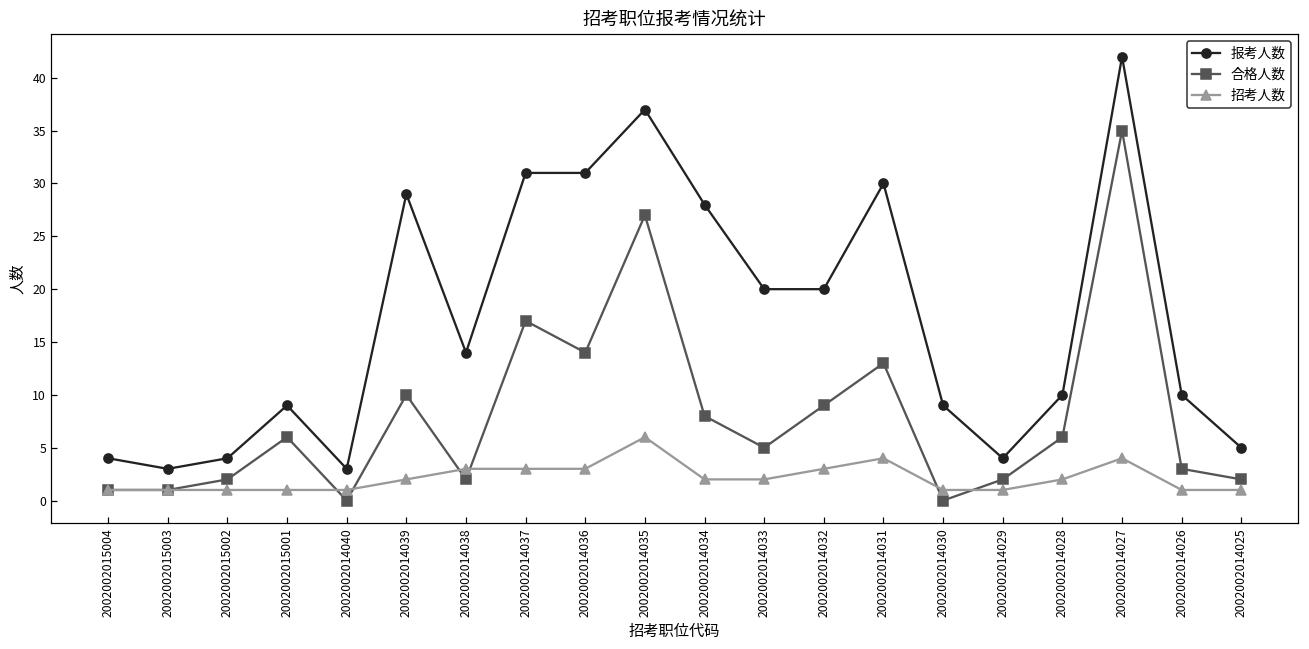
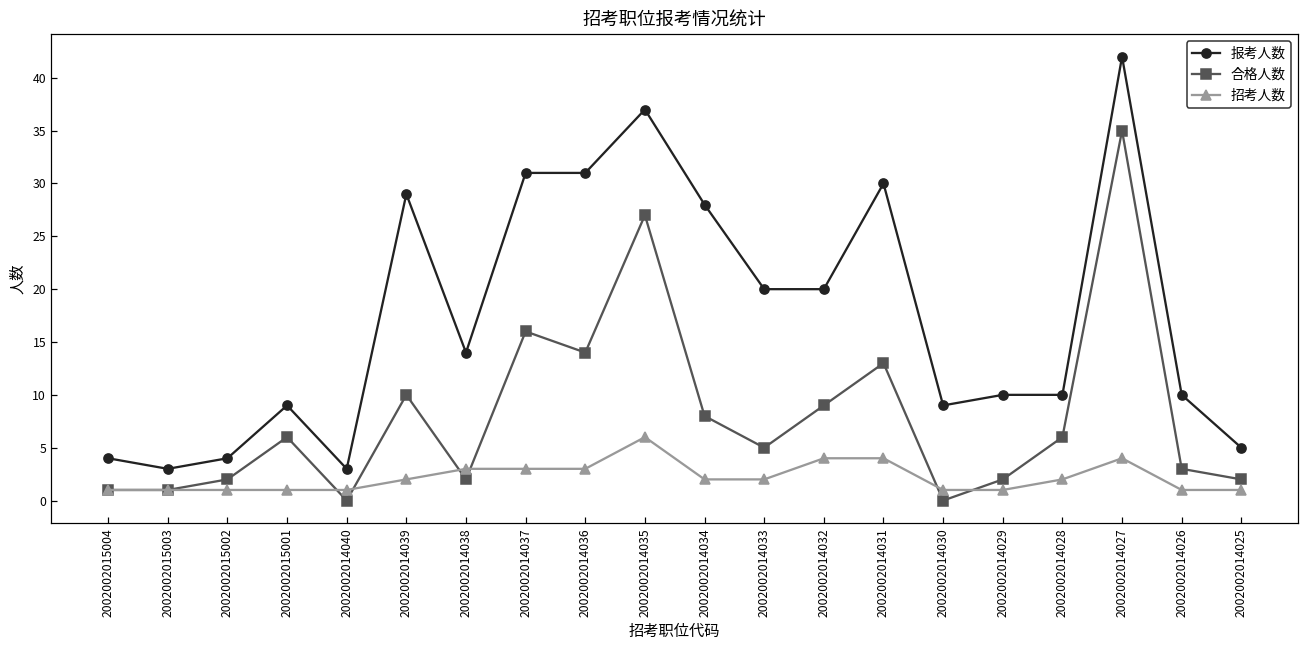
  {
    "报考人数": {
      "2002002015004": 4,
      "2002002015003": 3,
      "2002002015002": 4,
      "2002002015001": 9,
      "2002002014040": 3,
      "2002002014039": 29,
      "2002002014038": 14,
      "2002002014037": 31,
      "2002002014036": 31,
      "2002002014035": 37,
      "2002002014034": 28,
      "2002002014033": 20,
      "2002002014032": 20,
      "2002002014031": 30,
      "2002002014030": 9,
-     "2002002014029": 4,
+     "2002002014029": 10,
      "2002002014028": 10,
      "2002002014027": 42,
      "2002002014026": 10,
      "2002002014025": 5
    },
    "合格人数": {
      "2002002015002": 2,
      "2002002015001": 6,
      "2002002014040": 0,
      "2002002014039": 10,
      "2002002014038": 2,
-     "2002002014037": 17,
+     "2002002014037": 16,
      "2002002014036": 14,
      "2002002014035": 27,
      "2002002014034": 8,
      "2002002014033": 5,
      "2002002014032": 9,
      "2002002014031": 13,
      "2002002014030": 0,
      "2002002014029": 2,
      "2002002014028": 6,
      "2002002014027": 35,
      "2002002014026": 3,
      "2002002014025": 2
    },
    "招考人数": {
      "2002002015002": 1,
      "2002002015001": 1,
      "2002002014040": 1,
      "2002002014039": 2,
      "2002002014038": 3,
      "2002002014037": 3,
      "2002002014036": 3,
      "2002002014035": 6,
      "2002002014034": 2,
      "2002002014033": 2,
-     "2002002014032": 3,
+     "2002002014032": 4,
      "2002002014031": 4,
      "2002002014030": 1,
      "2002002014029": 1,
      "2002002014028": 2,
      "2002002014027": 4,
      "2002002014026": 1,
      "2002002014025": 1
    }
  }
